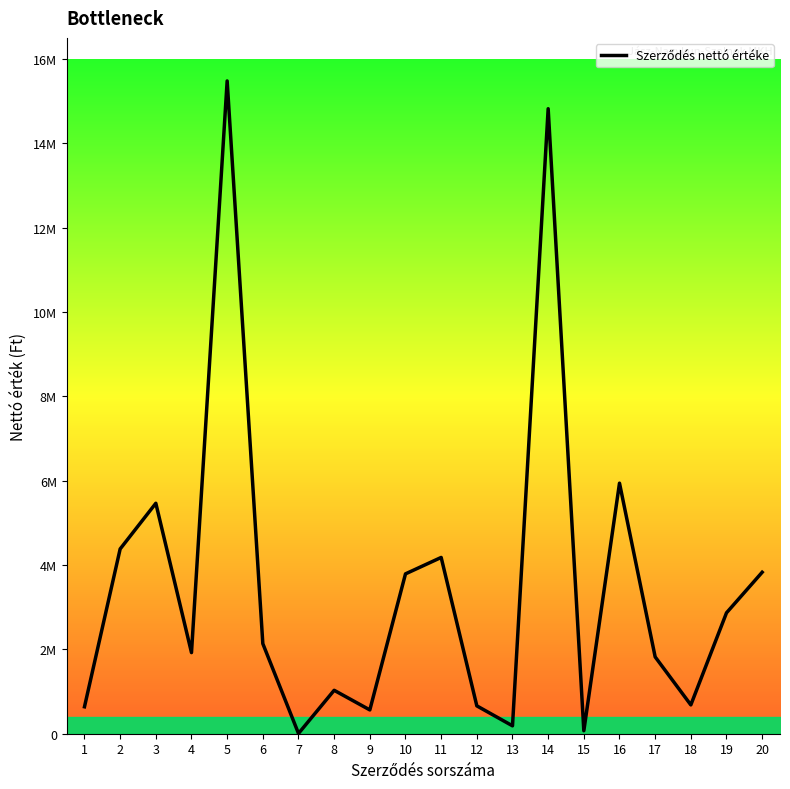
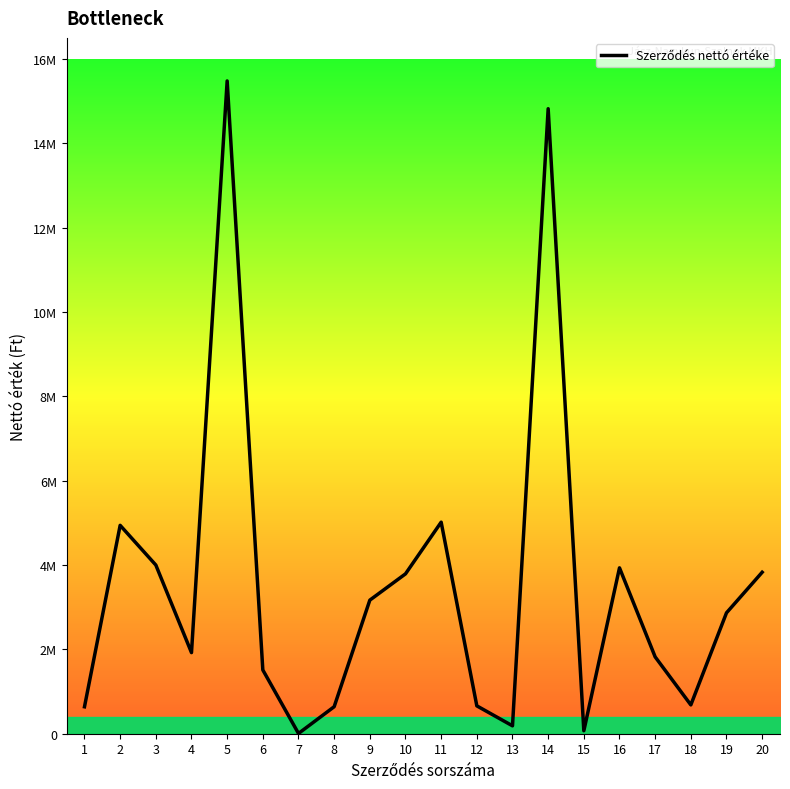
  {
    "Szerződés nettó értéke": {
      "1": 600000,
-     "2": 4400000,
-     "3": 5500000,
+     "2": 4900000,
+     "3": 4000000,
      "4": 1900000,
      "5": 15500000,
-     "6": 2100000,
+     "6": 1500000,
      "7": 0,
-     "8": 1000000,
-     "9": 600000,
+     "8": 600000,
+     "9": 3200000,
      "10": 3800000,
-     "11": 4200000,
+     "11": 5000000,
      "12": 700000,
      "13": 200000,
      "14": 14800000,
      "15": 100000,
-     "16": 5900000,
+     "16": 3900000,
      "17": 1800000,
      "18": 700000,
      "19": 2900000,
      "20": 3800000
    }
  }
